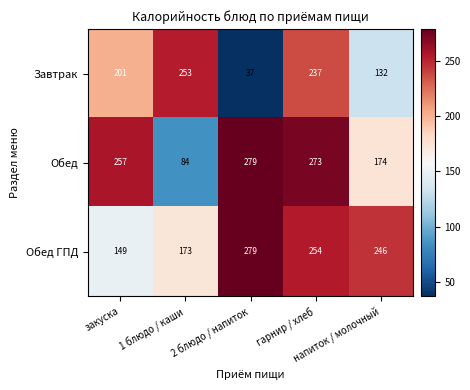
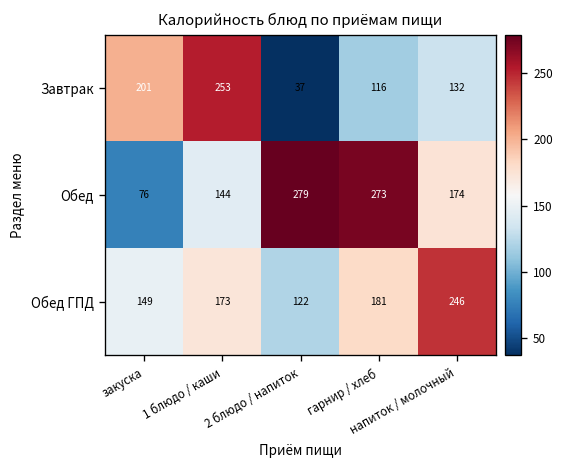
  {
    "Завтрак": {
      "закуска": 201,
      "1 блюдо / каши": 253,
      "2 блюдо / напиток": 37,
-     "гарнир / хлеб": 237,
+     "гарнир / хлеб": 116,
      "напиток / молочный": 132
    },
    "Обед": {
-     "закуска": 257,
-     "1 блюдо / каши": 84,
+     "закуска": 76,
+     "1 блюдо / каши": 144,
      "2 блюдо / напиток": 279,
      "гарнир / хлеб": 273,
      "напиток / молочный": 174
    },
    "Обед ГПД": {
      "закуска": 149,
      "1 блюдо / каши": 173,
-     "2 блюдо / напиток": 279,
-     "гарнир / хлеб": 254,
+     "2 блюдо / напиток": 122,
+     "гарнир / хлеб": 181,
      "напиток / молочный": 246
    }
  }
